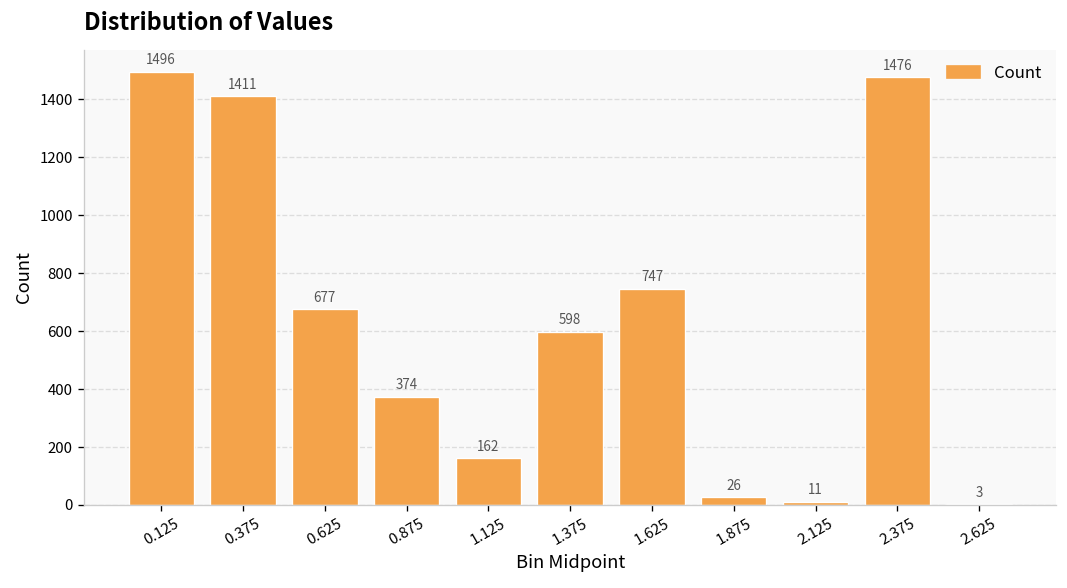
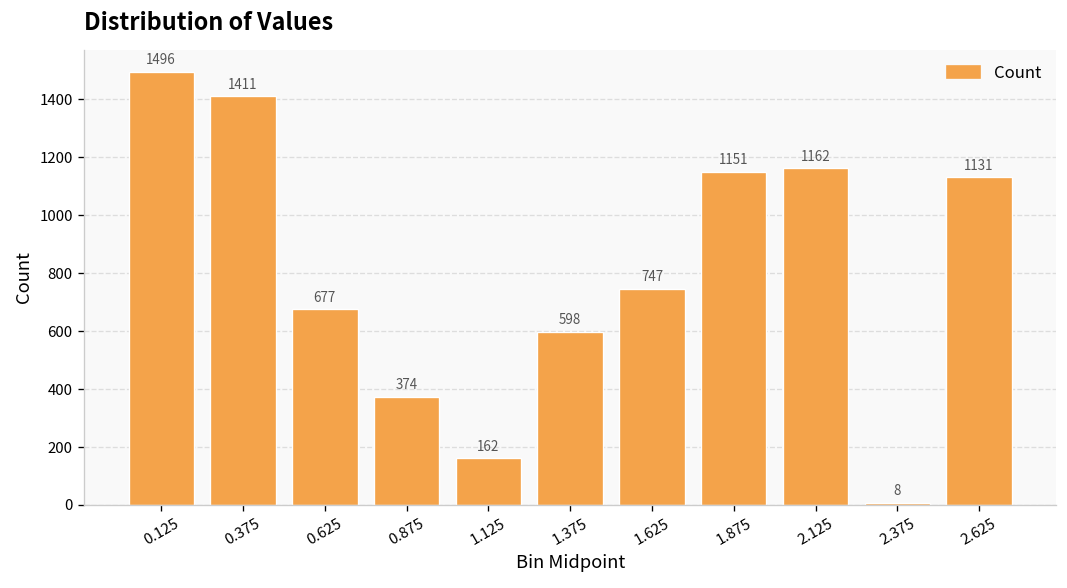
  {
    "0.125": 1496,
    "0.375": 1411,
    "0.625": 677,
    "0.875": 374,
    "1.125": 162,
    "1.375": 598,
    "1.625": 747,
-   "1.875": 26,
-   "2.125": 11,
-   "2.375": 1476,
-   "2.625": 3
+   "1.875": 1151,
+   "2.125": 1162,
+   "2.375": 8,
+   "2.625": 1131
  }
